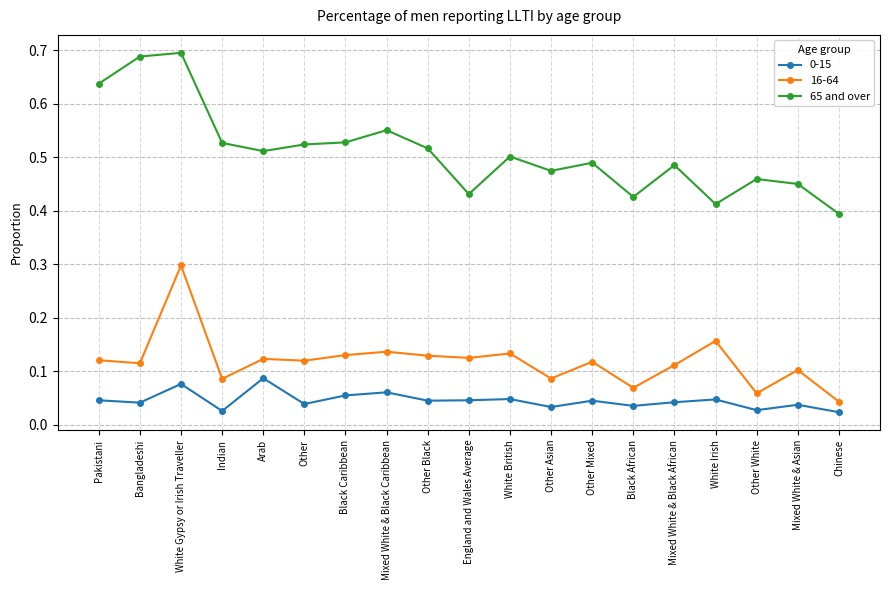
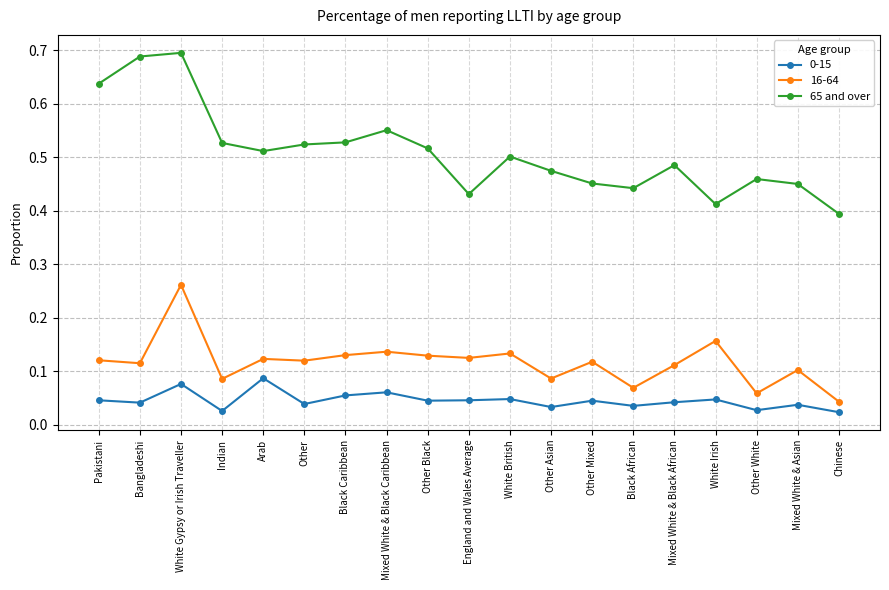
  {
    "0-15": {
      "Pakistani": 0.05,
      "Bangladeshi": 0.04,
      "White Gypsy or Irish Traveller": 0.08,
      "Indian": 0.03,
      "Arab": 0.09,
      "Other": 0.04,
      "Black Caribbean": 0.06,
      "Mixed White & Black Caribbean": 0.06,
      "Other Black": 0.05,
      "England and Wales Average": 0.05,
      "White British": 0.05,
      "Other Asian": 0.03,
      "Other Mixed": 0.05,
      "Black African": 0.04,
      "Mixed White & Black African": 0.04,
      "White Irish": 0.05,
      "Other White": 0.03,
      "Mixed White & Asian": 0.04,
      "Chinese": 0.02
    },
    "16-64": {
      "Pakistani": 0.12,
      "Bangladeshi": 0.12,
-     "White Gypsy or Irish Traveller": 0.30,
+     "White Gypsy or Irish Traveller": 0.26,
      "Indian": 0.09,
      "Arab": 0.12,
      "Other": 0.12,
      "Black Caribbean": 0.13,
      "Mixed White & Black Caribbean": 0.14,
      "Other Black": 0.13,
      "England and Wales Average": 0.13,
      "White British": 0.13,
      "Other Asian": 0.09,
      "Other Mixed": 0.12,
      "Black African": 0.07,
      "Mixed White & Black African": 0.11,
      "White Irish": 0.16,
      "Other White": 0.06,
      "Mixed White & Asian": 0.10,
      "Chinese": 0.04
    },
    "65 and over": {
      "Pakistani": 0.64,
      "Bangladeshi": 0.69,
      "White Gypsy or Irish Traveller": 0.70,
      "Indian": 0.53,
      "Arab": 0.51,
      "Other": 0.52,
      "Black Caribbean": 0.53,
      "Mixed White & Black Caribbean": 0.55,
      "Other Black": 0.52,
      "England and Wales Average": 0.43,
      "White British": 0.50,
      "Other Asian": 0.47,
-     "Other Mixed": 0.49,
-     "Black African": 0.43,
+     "Other Mixed": 0.45,
+     "Black African": 0.44,
      "Mixed White & Black African": 0.49,
      "White Irish": 0.41,
      "Other White": 0.46,
      "Mixed White & Asian": 0.45,
      "Chinese": 0.39
    }
  }
